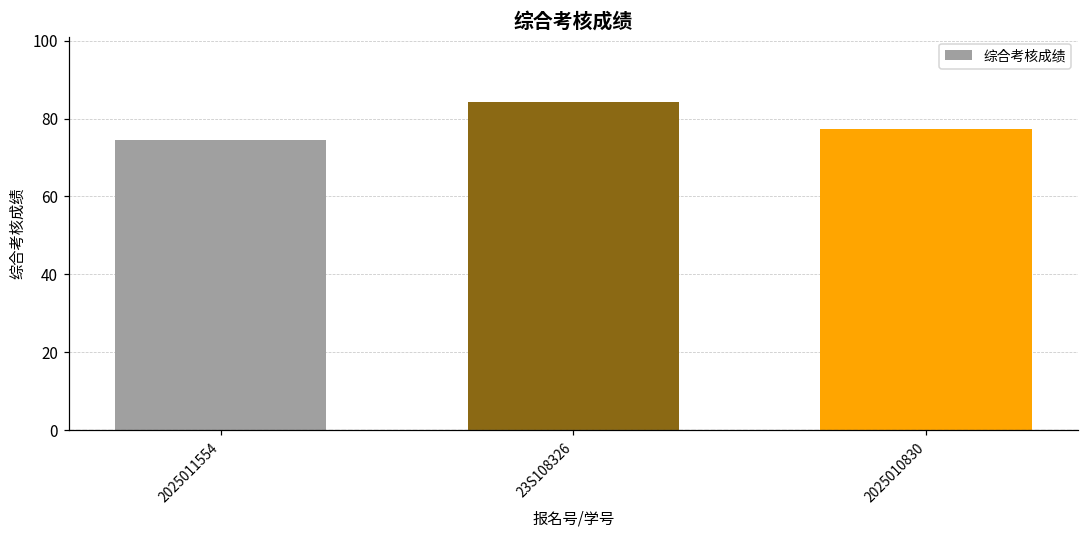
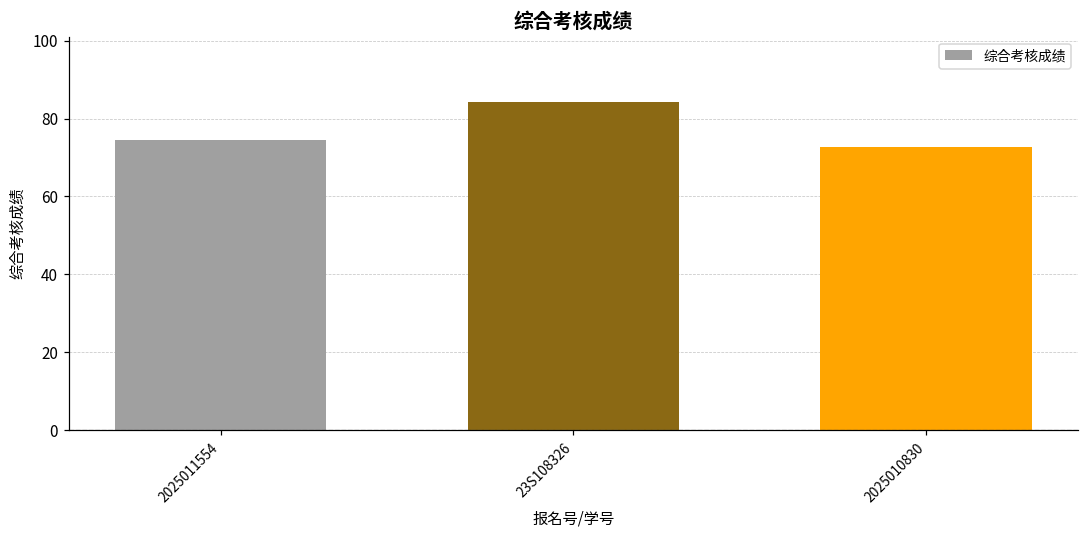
  {
    "2025011554": 74,
    "23S108326": 84,
-   "2025010830": 77
+   "2025010830": 73
  }
